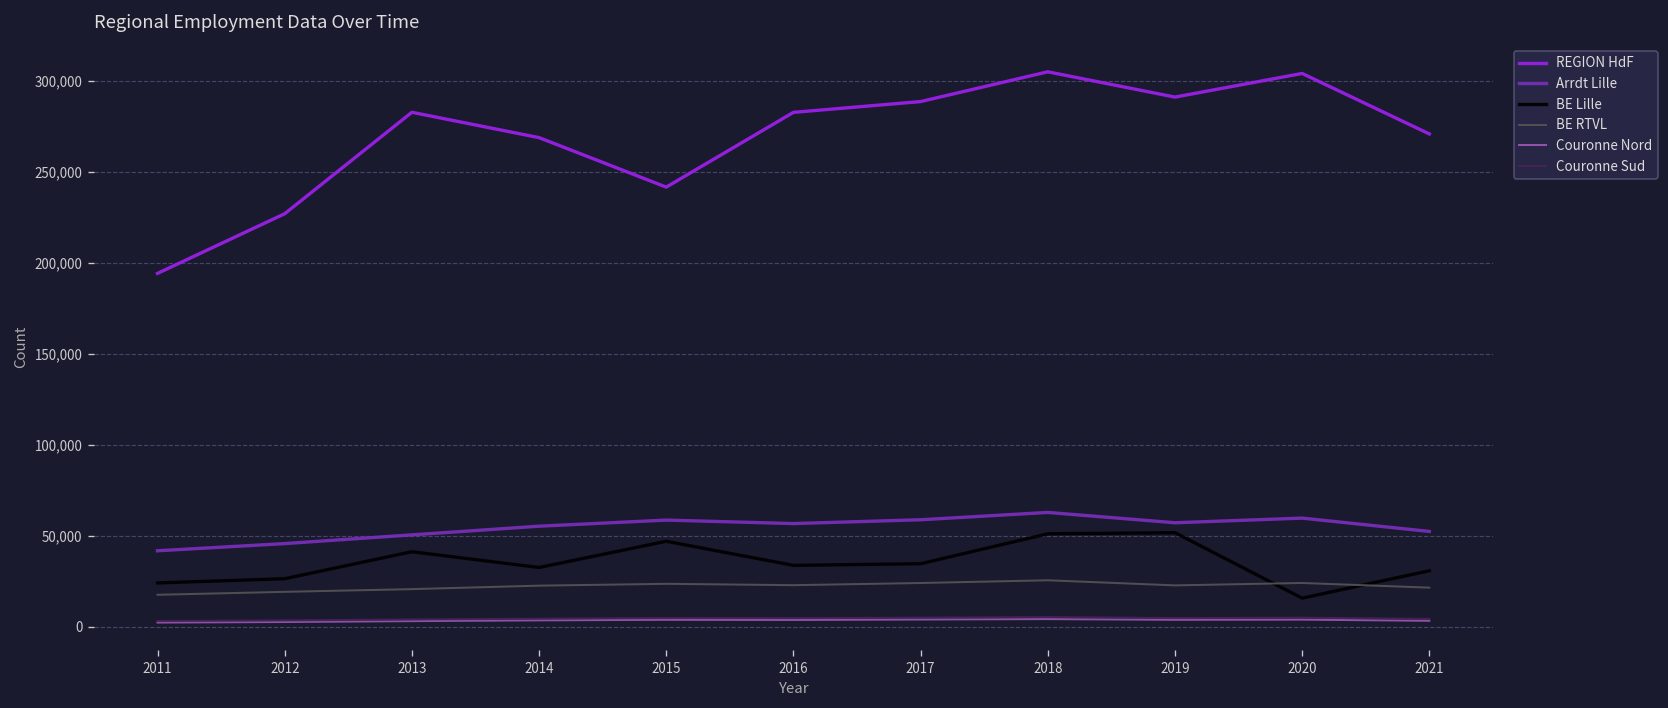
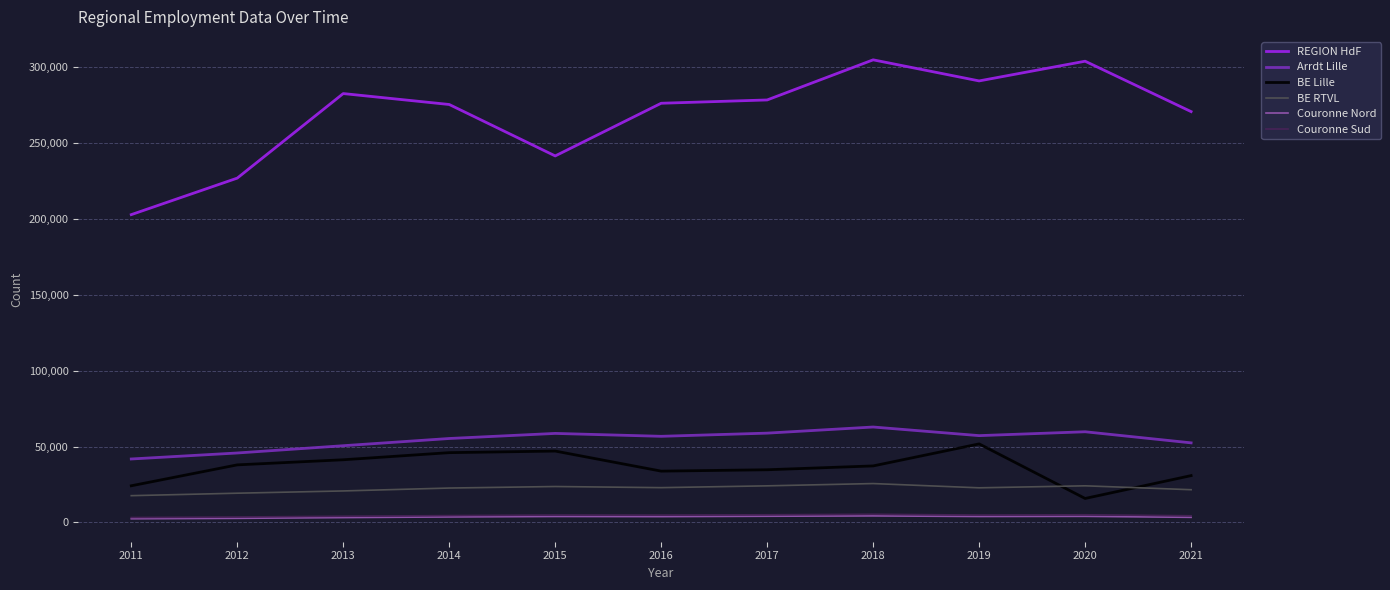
  {
    "REGION HdF": {
-     "2011": "194,000",
+     "2011": "203,000",
      "2012": "227,000",
      "2013": "283,000",
-     "2014": "269,000",
+     "2014": "275,000",
      "2015": "242,000",
-     "2016": "283,000",
-     "2017": "289,000",
+     "2016": "276,000",
+     "2017": "278,000",
      "2018": "305,000",
      "2019": "291,000",
      "2020": "304,000",
      "2021": "271,000"
    },
    "BE Lille": {
      "2011": "24,000",
-     "2012": "27,000",
+     "2012": "38,000",
      "2013": "41,000",
-     "2014": "33,000",
+     "2014": "46,000",
      "2015": "47,000",
      "2016": "34,000",
      "2017": "35,000",
-     "2018": "51,000",
+     "2018": "37,000",
      "2019": "52,000",
      "2020": "16,000",
      "2021": "31,000"
    }
  }
